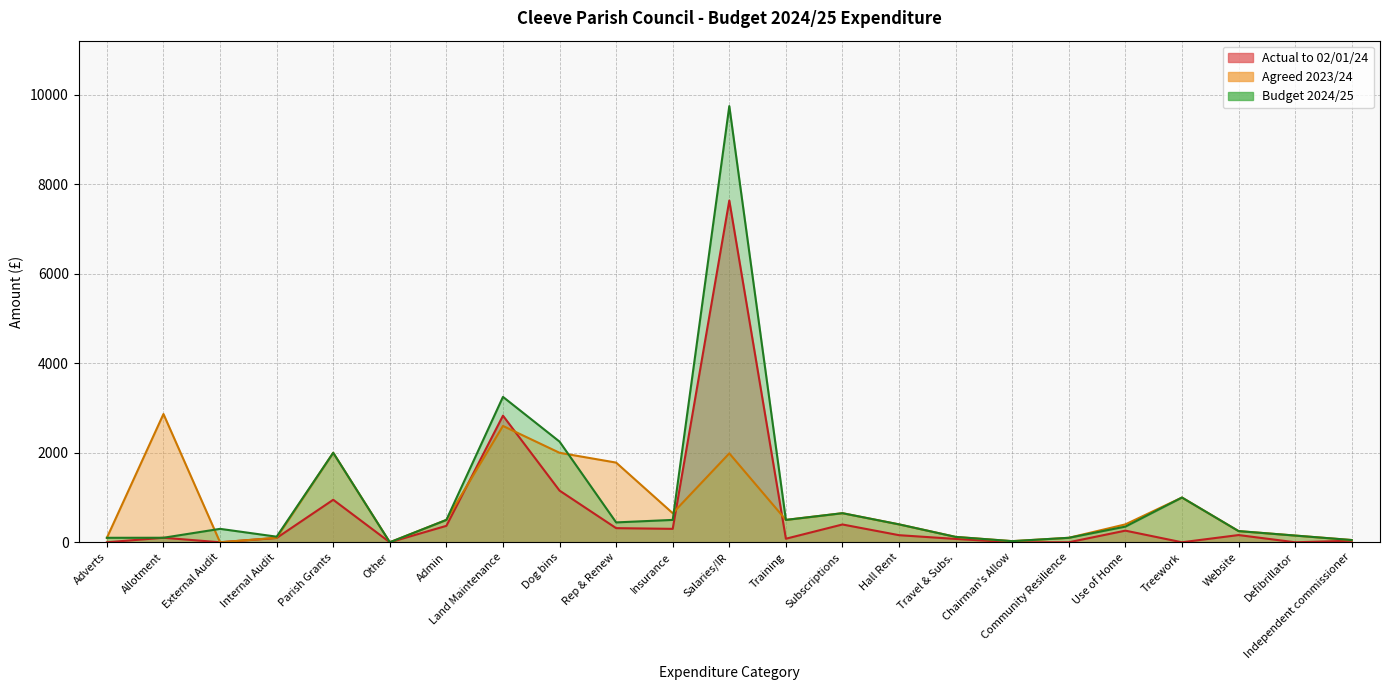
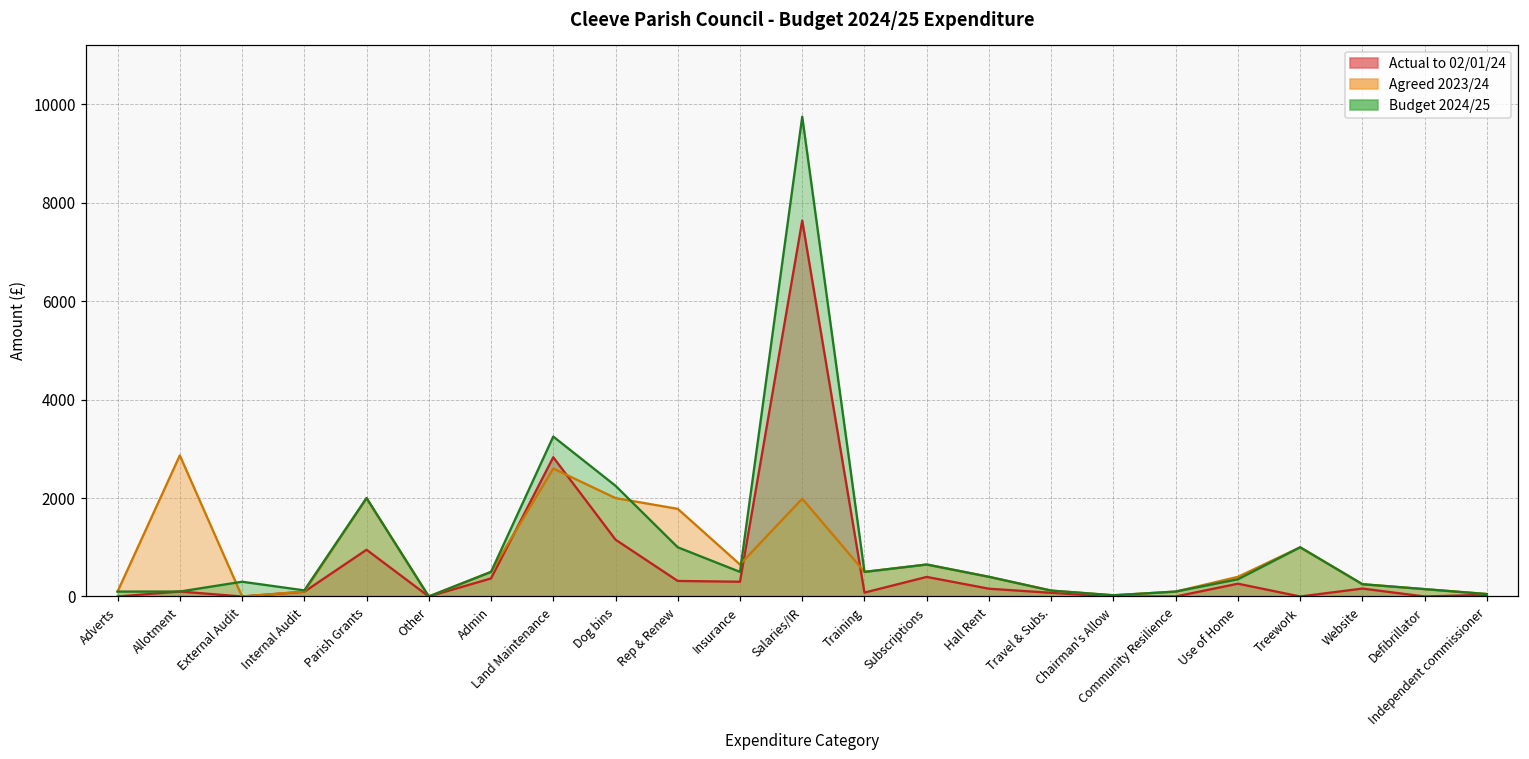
  {
    "Actual to 02/01/24": {
      "Adverts": 0,
      "Parish Grants": 1000,
      "Admin": 400,
      "Land Maintenance": 2800,
      "Dog bins": 1200,
      "Rep & Renew": 300,
      "Insurance": 300,
      "Salaries/IR": 7600,
      "Training": 100,
      "Subscriptions": 400,
      "Hall Rent": 200,
      "Community Resilience": 0,
      "Use of Home": 300,
      "Treework": 0,
      "Website": 200,
      "Defibrillator": 0
    },
    "Agreed 2023/24": {
      "Allotment": 2900,
      "Land Maintenance": 2600,
      "Dog bins": 2000,
      "Rep & Renew": 1800,
      "Insurance": 700,
      "Salaries/IR": 2000
    },
    "Budget 2024/25": {
      "External Audit": 300,
      "Land Maintenance": 3300,
      "Dog bins": 2300,
-     "Rep & Renew": 400,
+     "Rep & Renew": 1000,
      "Insurance": 500,
      "Salaries/IR": 9800
    }
  }
